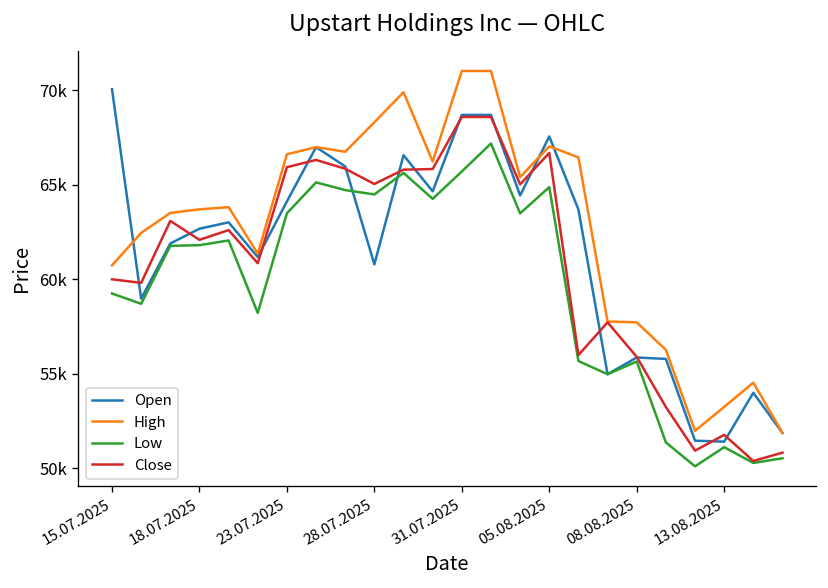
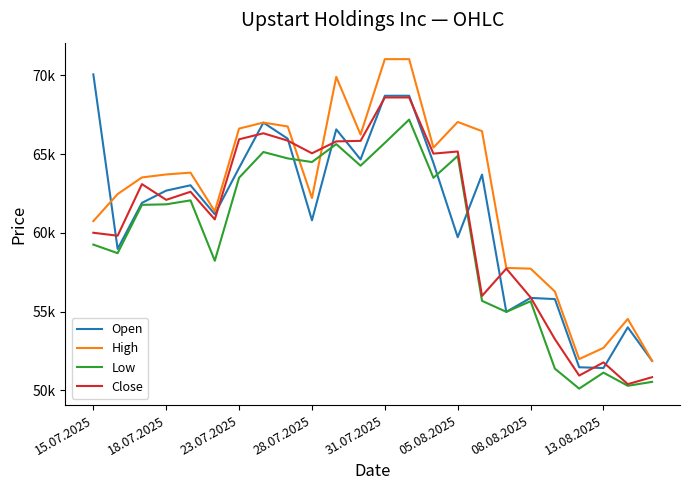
  {
    "Open": {
      "15.07.2025": 70100,
      "18.07.2025": 62700,
      "23.07.2025": 64100,
      "28.07.2025": 60800,
-     "05.08.2025": 67600,
+     "05.08.2025": 59700,
      "13.08.2025": 51400
    },
    "High": {
      "15.07.2025": 60700,
      "18.07.2025": 63700,
      "23.07.2025": 66600,
-     "28.07.2025": 68300,
+     "28.07.2025": 62200,
      "31.07.2025": 71000,
      "05.08.2025": 67000,
      "08.08.2025": 57700,
-     "13.08.2025": 53300
+     "13.08.2025": 52700
    },
    "Low": {
      "15.07.2025": 59300,
      "18.07.2025": 61800,
      "23.07.2025": 63500,
      "28.07.2025": 64500,
      "31.07.2025": 65700,
      "05.08.2025": 64900,
      "08.08.2025": 55700,
      "13.08.2025": 51100
    },
    "Close": {
      "15.07.2025": 60000,
      "18.07.2025": 62100,
      "23.07.2025": 65900,
      "28.07.2025": 65000,
-     "05.08.2025": 66700,
+     "05.08.2025": 65200,
      "13.08.2025": 51800
    }
  }
